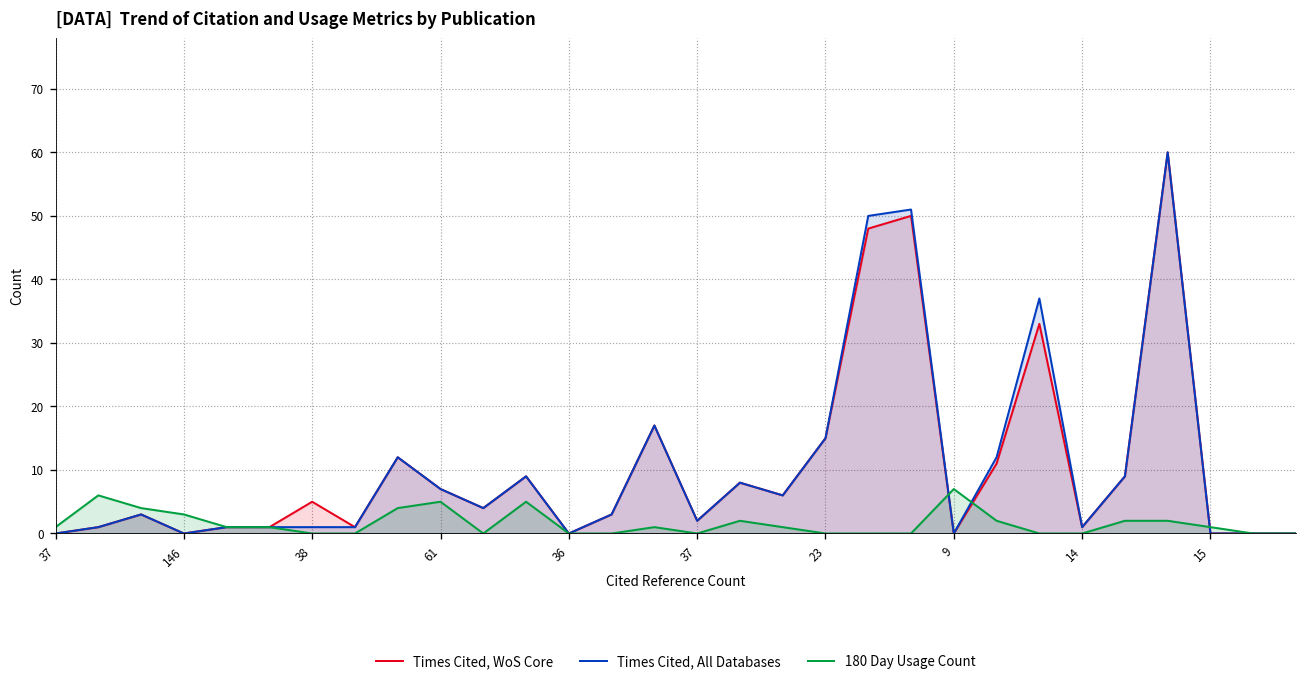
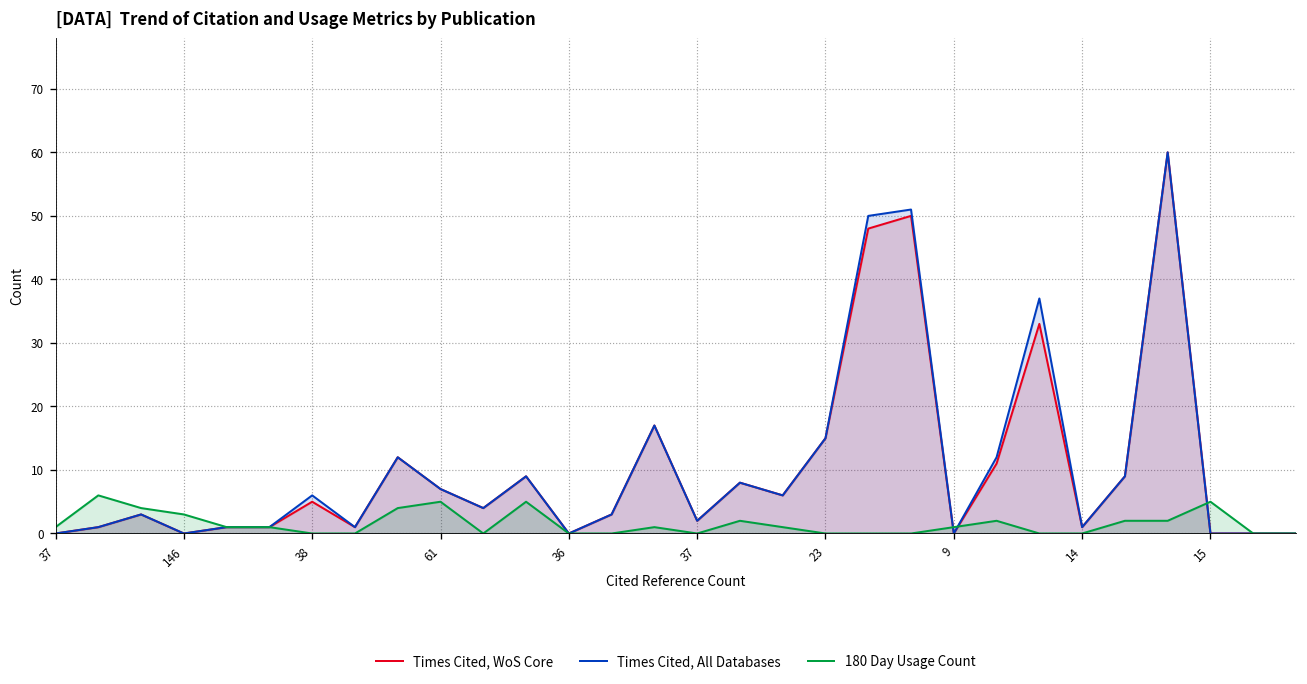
  {
    "Times Cited, WoS Core": {
      "38": 5
    },
    "Times Cited, All Databases": {
-     "38": 1
+     "38": 6
    },
    "180 Day Usage Count": {
      "146": 3,
      "38": 0,
      "61": 5,
-     "9": 7,
-     "15": 1
+     "9": 1,
+     "15": 5
    }
  }
